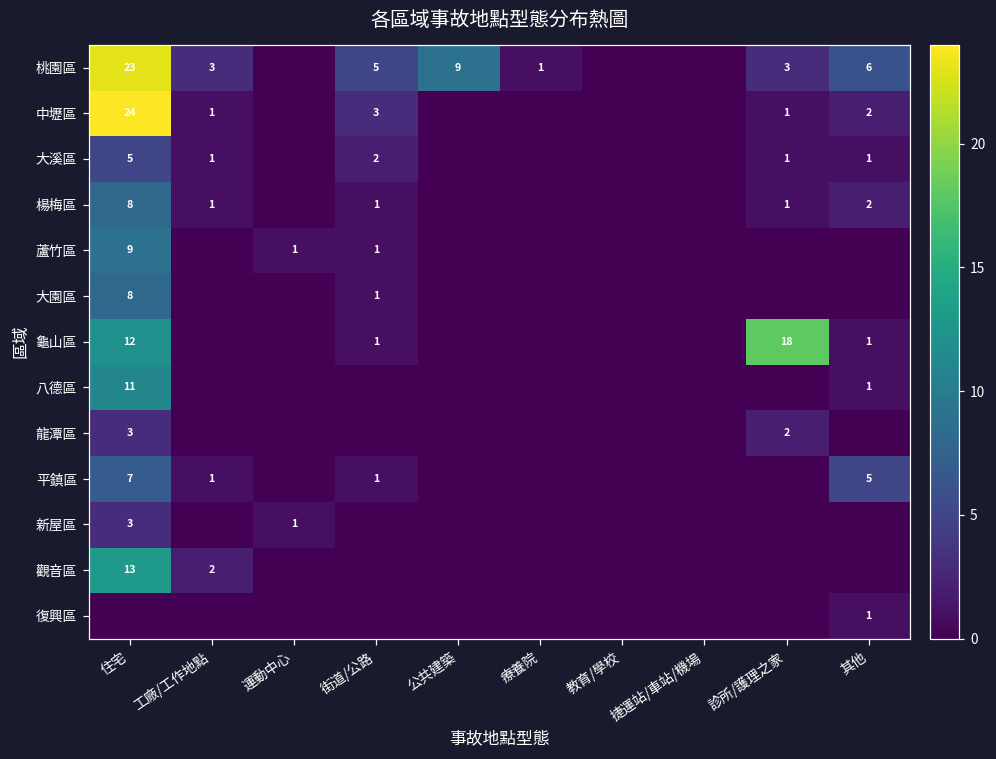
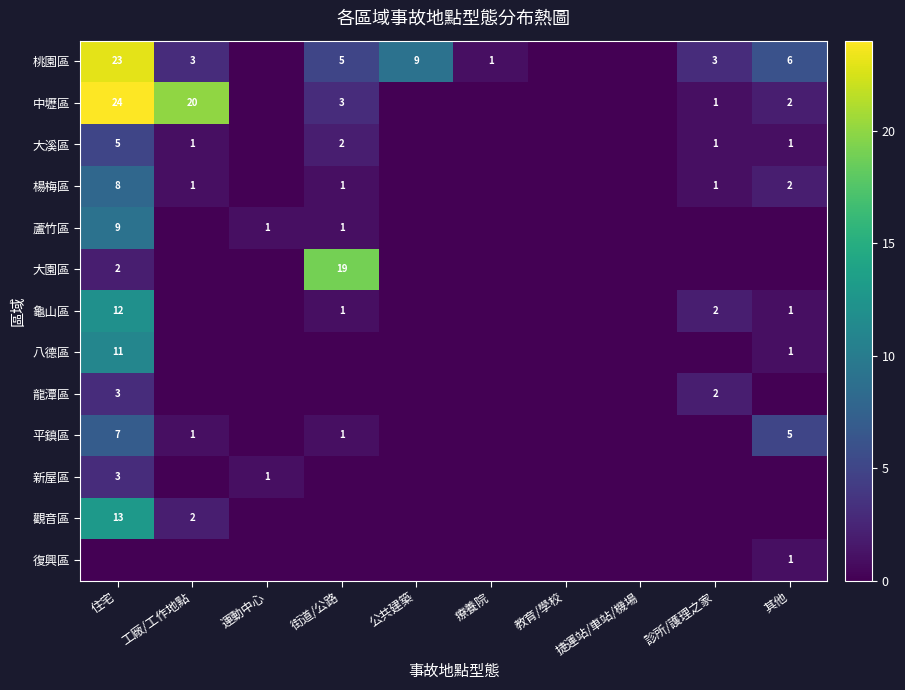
  {
    "桃園區": {
      "住宅": 23,
      "工廠/工作地點": 3,
      "街道/公路": 5,
      "公共建築": 9,
      "療養院": 1,
      "診所/護理之家": 3,
      "其他": 6
    },
    "中壢區": {
      "住宅": 24,
-     "工廠/工作地點": 1,
+     "工廠/工作地點": 20,
      "街道/公路": 3,
      "診所/護理之家": 1,
      "其他": 2
    },
    "大溪區": {
      "住宅": 5,
      "工廠/工作地點": 1,
      "街道/公路": 2,
      "診所/護理之家": 1,
      "其他": 1
    },
    "楊梅區": {
      "住宅": 8,
      "工廠/工作地點": 1,
      "街道/公路": 1,
      "診所/護理之家": 1,
      "其他": 2
    },
    "蘆竹區": {
      "住宅": 9,
      "運動中心": 1,
      "街道/公路": 1
    },
    "大園區": {
-     "住宅": 8,
-     "街道/公路": 1
+     "住宅": 2,
+     "街道/公路": 19
    },
    "龜山區": {
      "住宅": 12,
      "街道/公路": 1,
-     "診所/護理之家": 18,
+     "診所/護理之家": 2,
      "其他": 1
    },
    "八德區": {
      "住宅": 11,
      "其他": 1
    },
    "龍潭區": {
      "住宅": 3,
      "診所/護理之家": 2
    },
    "平鎮區": {
      "住宅": 7,
      "工廠/工作地點": 1,
      "街道/公路": 1,
      "其他": 5
    },
    "新屋區": {
      "住宅": 3,
      "運動中心": 1
    },
    "觀音區": {
      "住宅": 13,
      "工廠/工作地點": 2
    },
    "復興區": {
      "其他": 1
    }
  }
